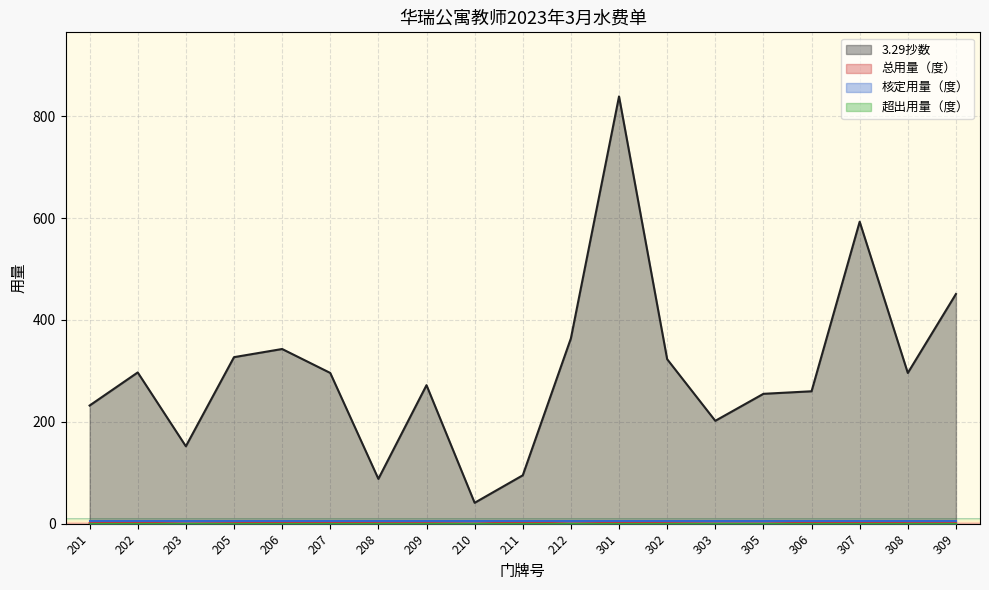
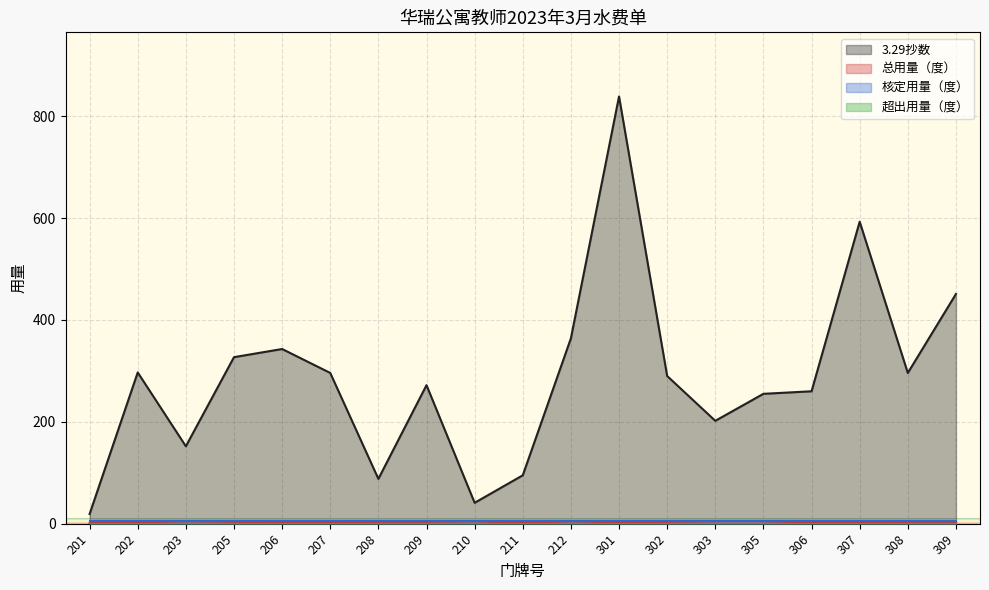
  {
    "3.29抄数": {
-     "201": 230,
+     "201": 20,
      "202": 300,
      "203": 150,
      "205": 330,
      "206": 340,
      "207": 300,
      "208": 90,
      "209": 270,
      "210": 40,
      "211": 100,
      "212": 360,
      "301": 840,
-     "302": 320,
+     "302": 290,
      "303": 200,
      "305": 260,
      "306": 260,
      "307": 590,
      "308": 300,
      "309": 450
    },
    "核定用量（度）": {
      "203": 10,
      "210": 10,
      "212": 10,
      "303": 10,
      "305": 10
    }
  }
